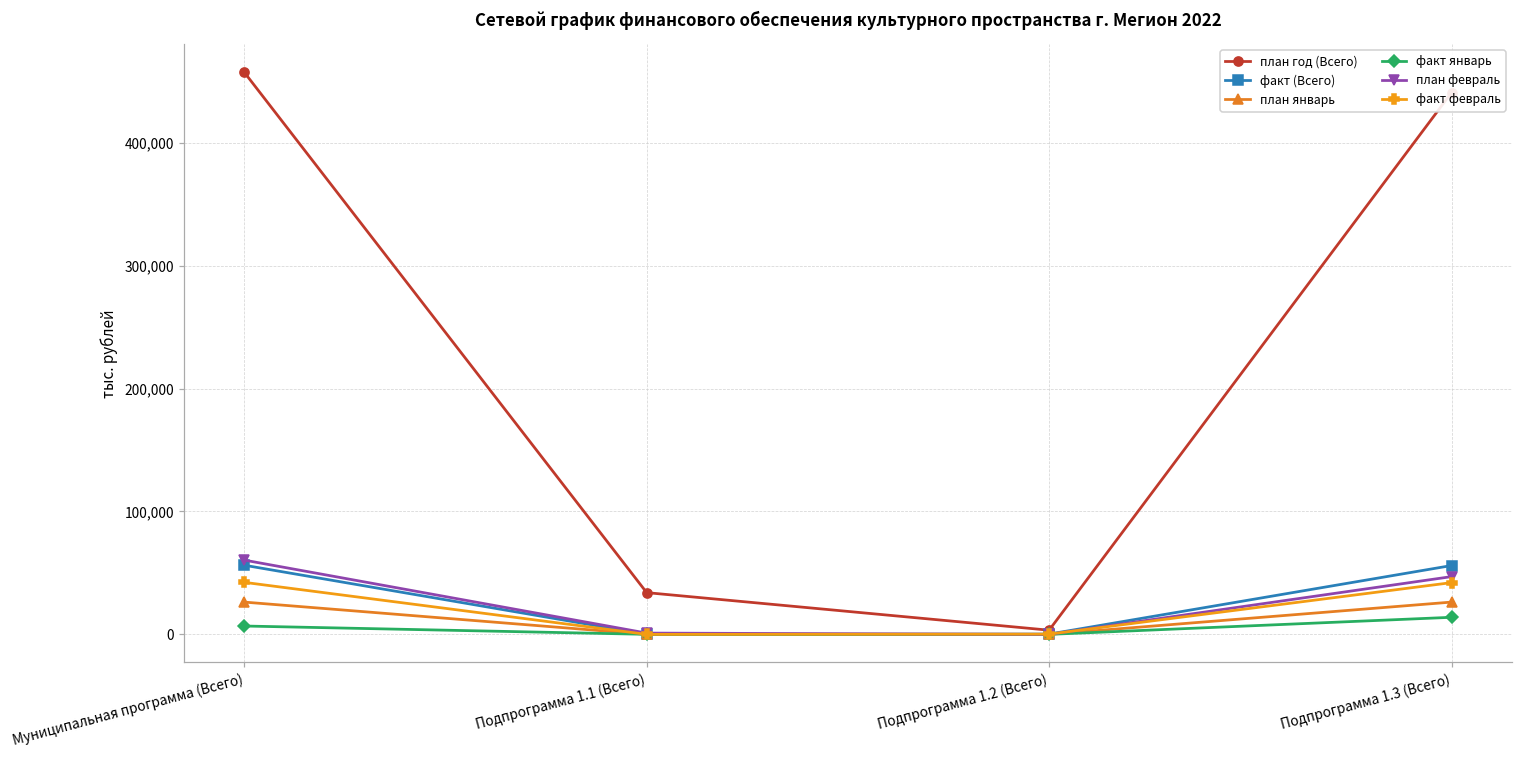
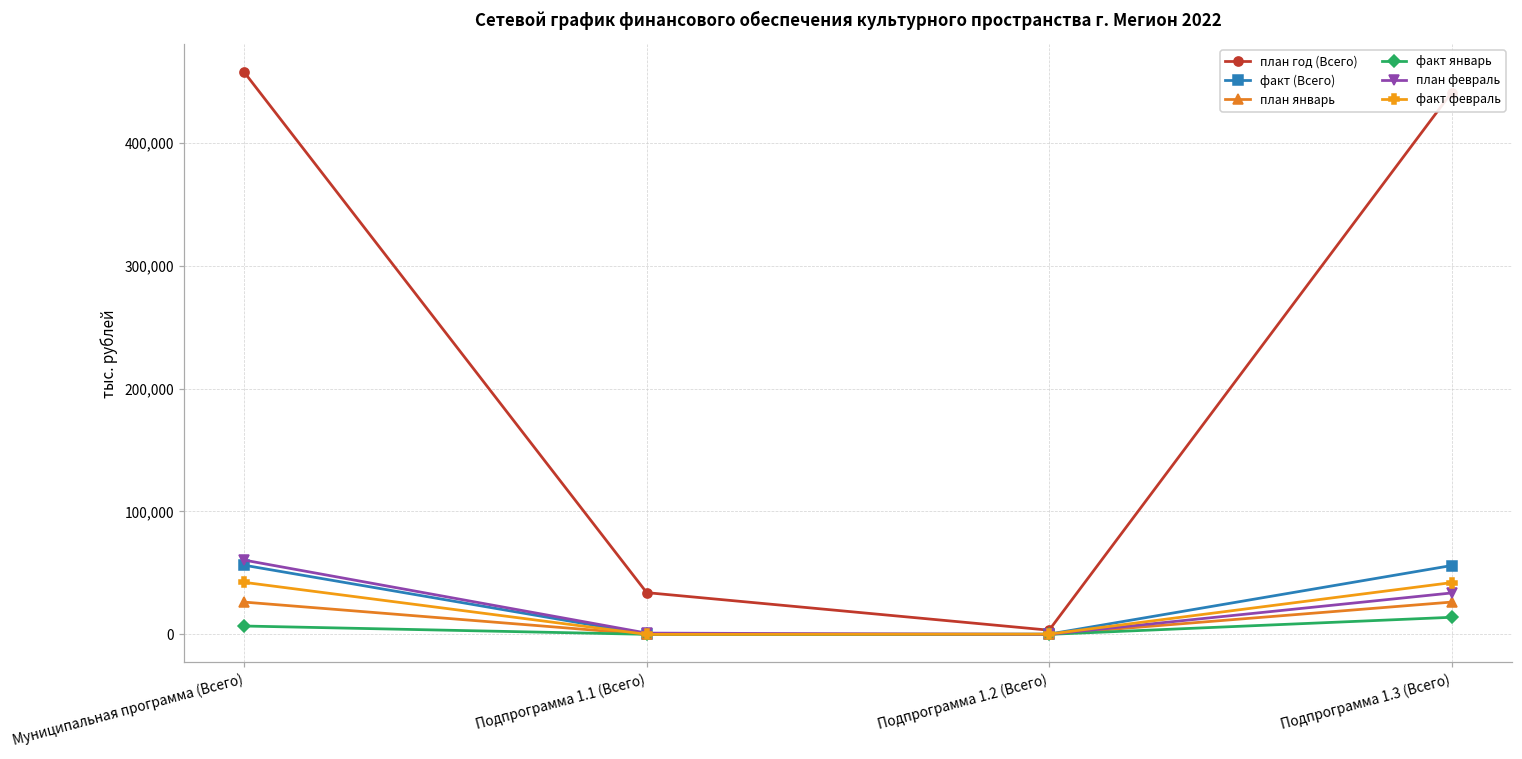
  {
    "план год (Всего)": {
      "Муниципальная программа (Всего)": "457,000",
      "Подпрограмма 1.1 (Всего)": "34,000",
      "Подпрограмма 1.2 (Всего)": "3,000"
    },
    "факт (Всего)": {
      "Муниципальная программа (Всего)": "56,000",
      "Подпрограмма 1.3 (Всего)": "56,000"
    },
    "факт январь": {
      "Муниципальная программа (Всего)": "7,000",
      "Подпрограмма 1.3 (Всего)": "14,000"
    },
    "план февраль": {
      "Муниципальная программа (Всего)": "60,000",
-     "Подпрограмма 1.3 (Всего)": "47,000"
+     "Подпрограмма 1.3 (Всего)": "34,000"
    }
  }
